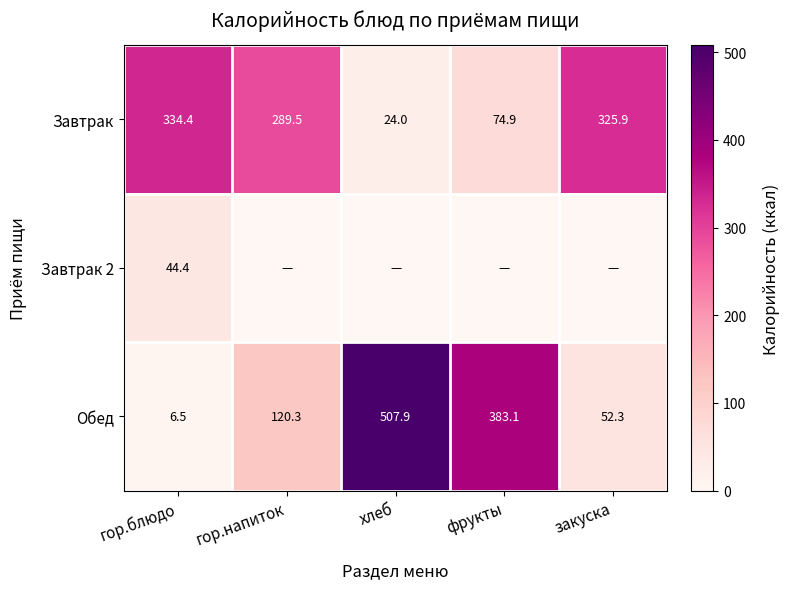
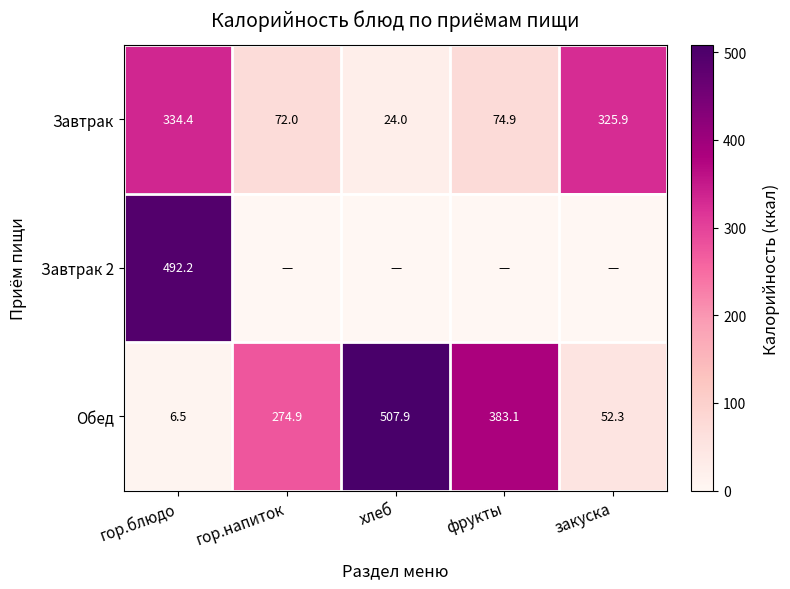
  {
    "Завтрак": {
      "гор.блюдо": 334.4,
-     "гор.напиток": 289.5,
+     "гор.напиток": 72.0,
      "хлеб": 24.0,
      "фрукты": 74.9,
      "закуска": 325.9
    },
    "Завтрак 2": {
-     "гор.блюдо": 44.4
+     "гор.блюдо": 492.2
    },
    "Обед": {
      "гор.блюдо": 6.5,
-     "гор.напиток": 120.3,
+     "гор.напиток": 274.9,
      "хлеб": 507.9,
      "фрукты": 383.1,
      "закуска": 52.3
    }
  }
